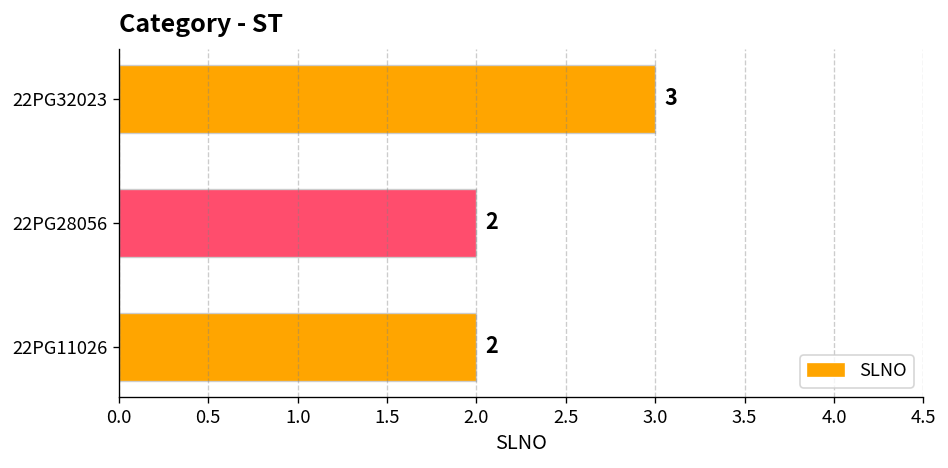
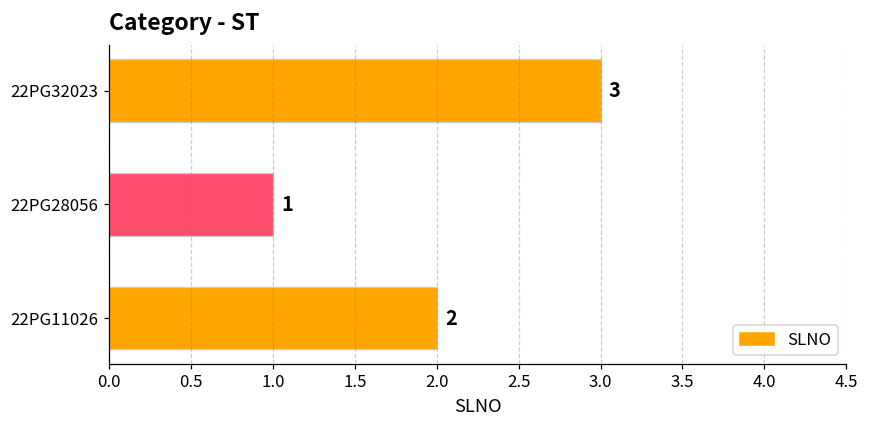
  {
    "22PG32023": 3,
-   "22PG28056": 2,
+   "22PG28056": 1,
    "22PG11026": 2
  }
